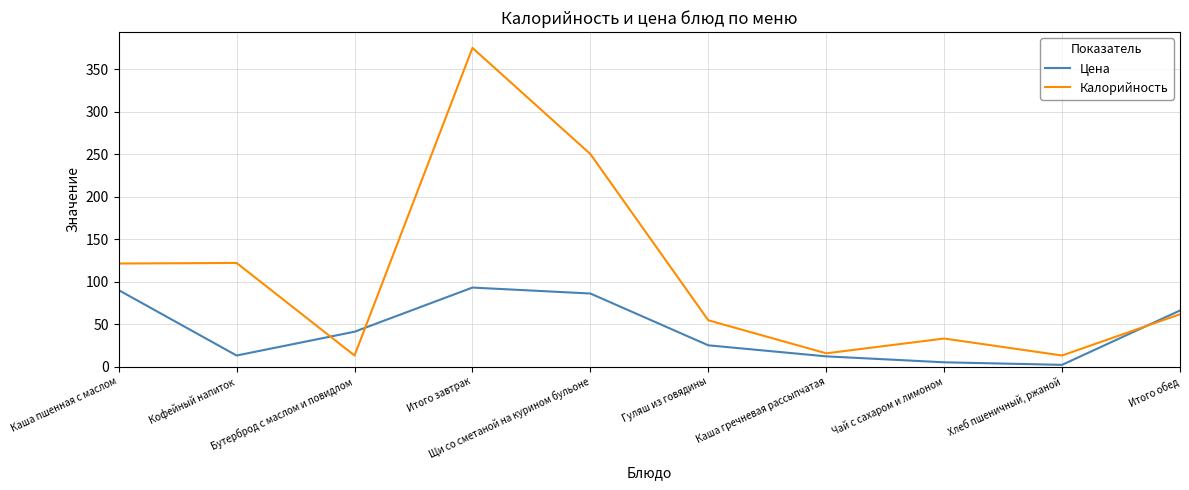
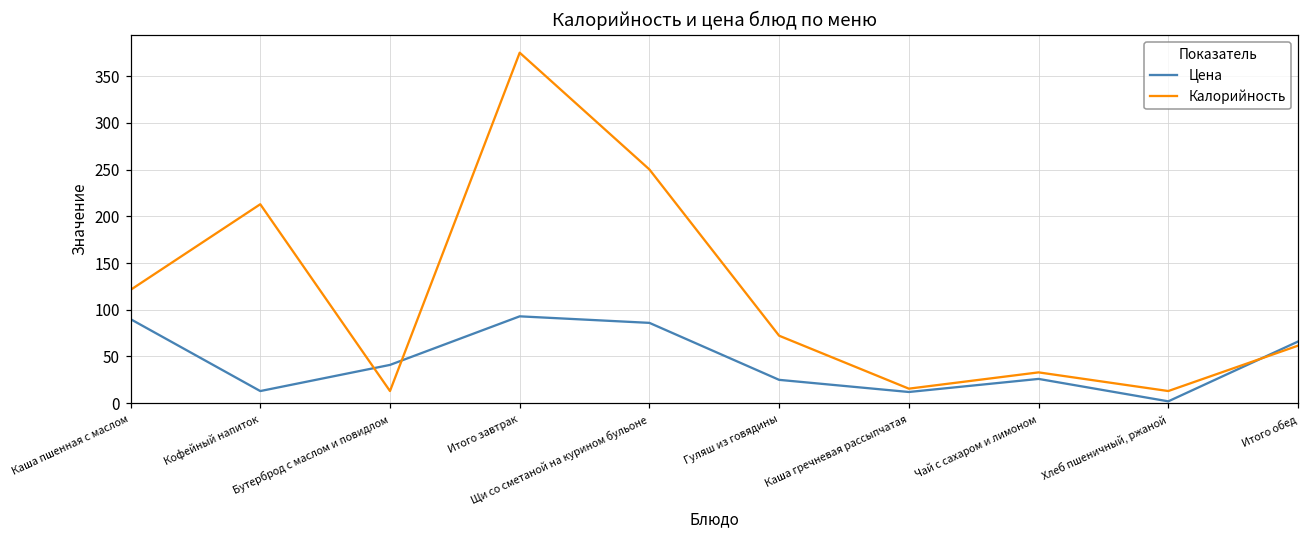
  {
    "Цена": {
      "Каша пшенная с маслом": 90,
      "Кофейный напиток": 10,
      "Бутерброд с маслом и повидлом": 40,
      "Итого завтрак": 90,
      "Щи со сметаной на курином бульоне": 90,
      "Гуляш из говядины": 30,
      "Каша гречневая рассыпчатая": 10,
-     "Чай с сахаром и лимоном": 10,
+     "Чай с сахаром и лимоном": 30,
      "Хлеб пшеничный, ржаной": 0,
      "Итого обед": 70
    },
    "Калорийность": {
      "Каша пшенная с маслом": 120,
-     "Кофейный напиток": 120,
+     "Кофейный напиток": 210,
      "Бутерброд с маслом и повидлом": 10,
      "Итого завтрак": 380,
      "Щи со сметаной на курином бульоне": 250,
-     "Гуляш из говядины": 50,
+     "Гуляш из говядины": 70,
      "Каша гречневая рассыпчатая": 20,
      "Чай с сахаром и лимоном": 30,
      "Хлеб пшеничный, ржаной": 10,
      "Итого обед": 60
    }
  }
